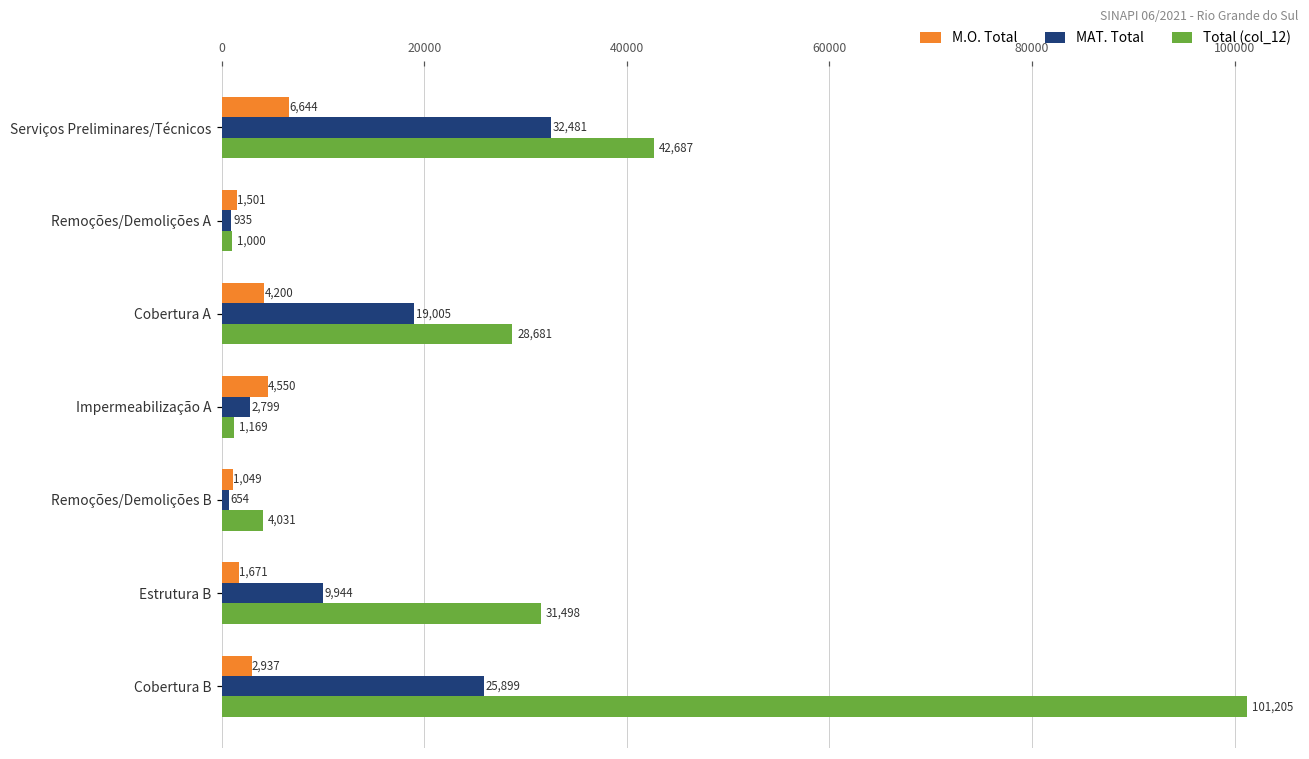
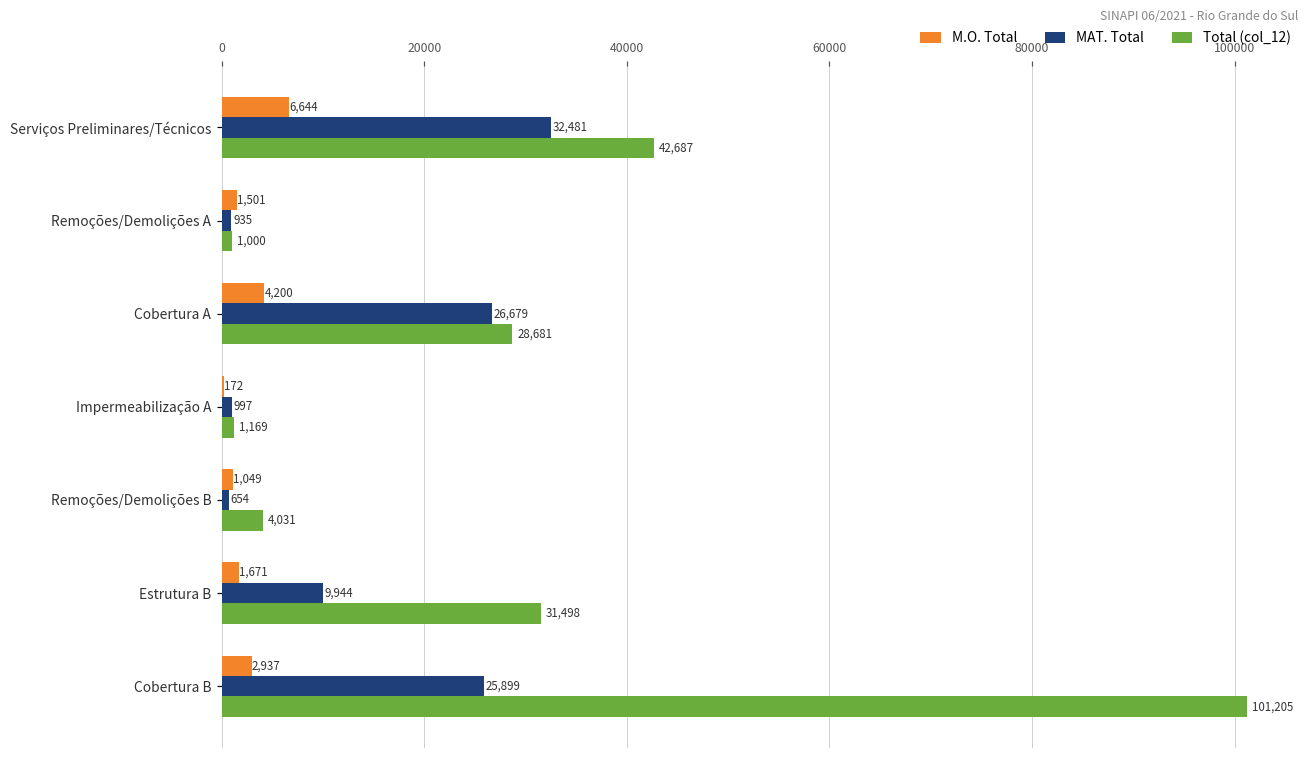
  {
    "M.O. Total": {
      "Serviços Preliminares/Técnicos": "6,644",
      "Remoções/Demolições A": "1,501",
      "Cobertura A": "4,200",
-     "Impermeabilização A": "4,550",
+     "Impermeabilização A": "172",
      "Remoções/Demolições B": "1,049",
      "Estrutura B": "1,671",
      "Cobertura B": "2,937"
    },
    "MAT. Total": {
      "Serviços Preliminares/Técnicos": "32,481",
      "Remoções/Demolições A": "935",
-     "Cobertura A": "19,005",
-     "Impermeabilização A": "2,799",
+     "Cobertura A": "26,679",
+     "Impermeabilização A": "997",
      "Remoções/Demolições B": "654",
      "Estrutura B": "9,944",
      "Cobertura B": "25,899"
    },
    "Total (col_12)": {
      "Serviços Preliminares/Técnicos": "42,687",
      "Remoções/Demolições A": "1,000",
      "Cobertura A": "28,681",
      "Impermeabilização A": "1,169",
      "Remoções/Demolições B": "4,031",
      "Estrutura B": "31,498",
      "Cobertura B": "101,205"
    }
  }
